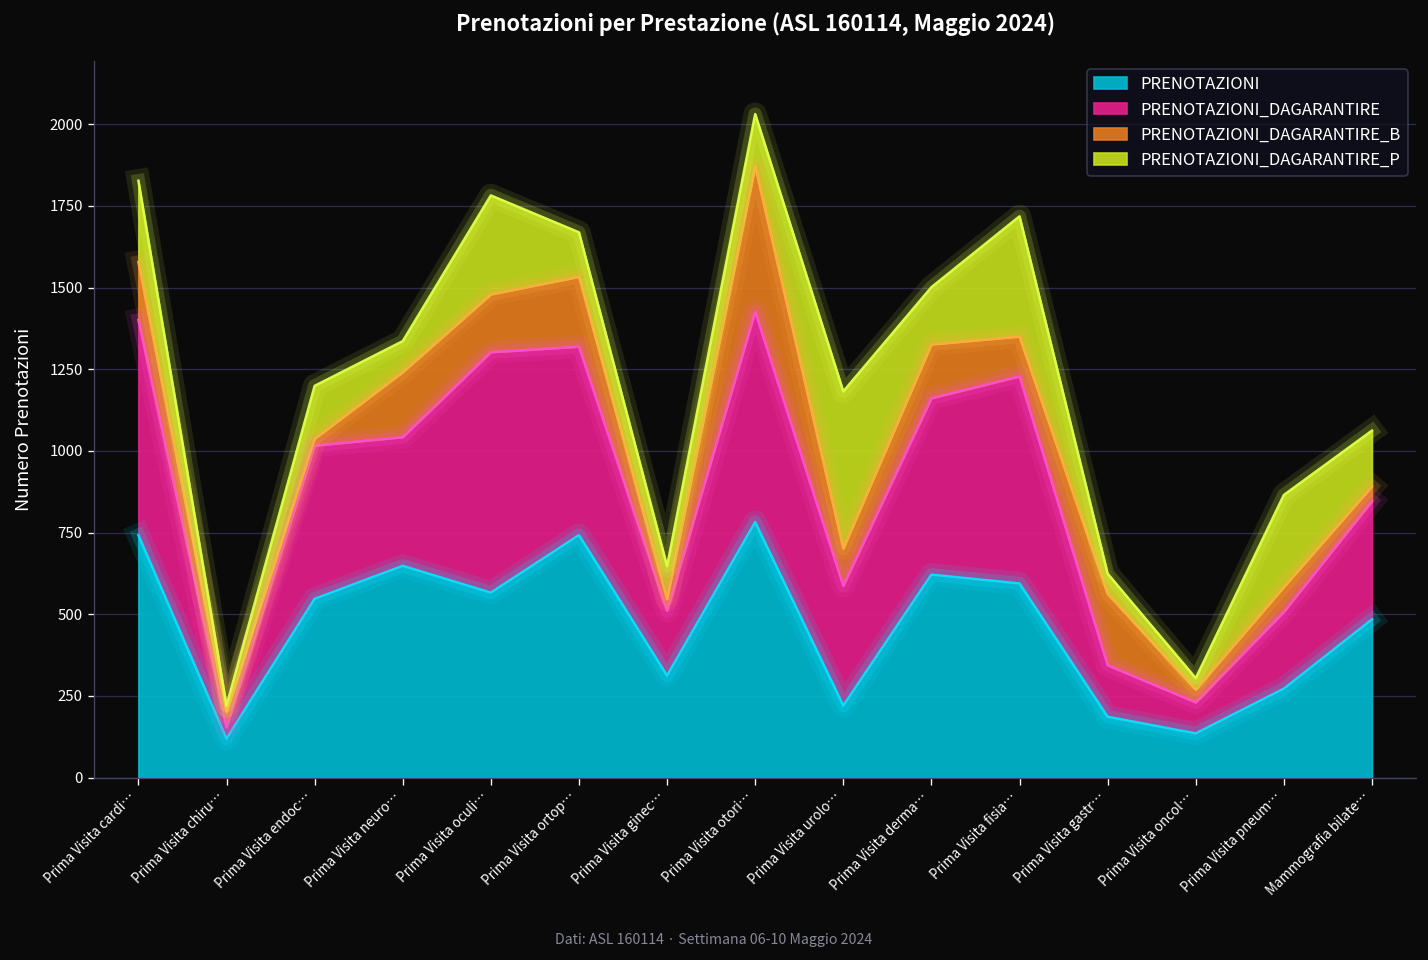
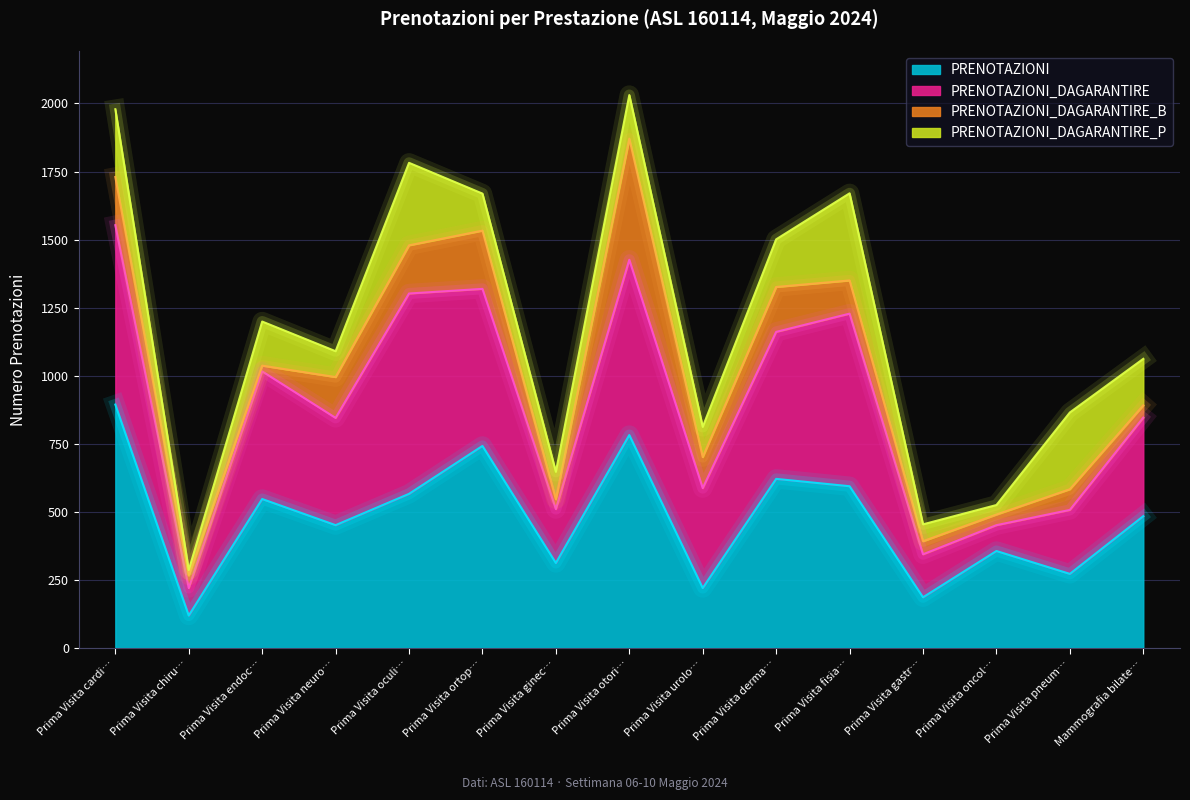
  {
    "PRENOTAZIONI": {
-     "Prima Visita cardi…": 740,
+     "Prima Visita cardi…": 890,
      "Prima Visita chiru…": 120,
      "Prima Visita endoc…": 550,
-     "Prima Visita neuro…": 650,
+     "Prima Visita neuro…": 450,
      "Prima Visita oculi…": 570,
      "Prima Visita ortop…": 740,
      "Prima Visita ginec…": 310,
      "Prima Visita otori…": 780,
      "Prima Visita urolo…": 220,
      "Prima Visita derma…": 620,
      "Prima Visita fisia…": 590,
      "Prima Visita gastr…": 190,
-     "Prima Visita oncol…": 140,
+     "Prima Visita oncol…": 360,
      "Prima Visita pneum…": 270,
      "Mammografia bilate…": 480
    },
    "PRENOTAZIONI_DAGARANTIRE": {
      "Prima Visita cardi…": 660,
-     "Prima Visita chiru…": 40,
+     "Prima Visita chiru…": 100,
      "Prima Visita endoc…": 470,
      "Prima Visita neuro…": 390,
      "Prima Visita oculi…": 740,
      "Prima Visita ortop…": 580,
      "Prima Visita ginec…": 200,
      "Prima Visita otori…": 640,
      "Prima Visita urolo…": 370,
      "Prima Visita derma…": 540,
      "Prima Visita fisia…": 630,
      "Prima Visita gastr…": 160,
      "Prima Visita oncol…": 100,
      "Prima Visita pneum…": 240,
      "Mammografia bilate…": 360
    },
    "PRENOTAZIONI_DAGARANTIRE_B": {
      "Prima Visita cardi…": 180,
      "Prima Visita chiru…": 50,
      "Prima Visita endoc…": 20,
-     "Prima Visita neuro…": 200,
+     "Prima Visita neuro…": 150,
      "Prima Visita oculi…": 180,
      "Prima Visita ortop…": 210,
      "Prima Visita ginec…": 40,
      "Prima Visita otori…": 450,
      "Prima Visita urolo…": 110,
      "Prima Visita derma…": 170,
      "Prima Visita fisia…": 120,
-     "Prima Visita gastr…": 220,
+     "Prima Visita gastr…": 50,
      "Prima Visita oncol…": 40,
      "Prima Visita pneum…": 80,
      "Mammografia bilate…": 50
    },
    "PRENOTAZIONI_DAGARANTIRE_P": {
      "Prima Visita cardi…": 250,
      "Prima Visita chiru…": 20,
      "Prima Visita endoc…": 160,
      "Prima Visita neuro…": 100,
      "Prima Visita oculi…": 300,
      "Prima Visita ortop…": 140,
      "Prima Visita ginec…": 100,
      "Prima Visita otori…": 160,
-     "Prima Visita urolo…": 480,
+     "Prima Visita urolo…": 110,
      "Prima Visita derma…": 180,
-     "Prima Visita fisia…": 370,
+     "Prima Visita fisia…": 320,
      "Prima Visita gastr…": 60,
      "Prima Visita oncol…": 40,
      "Prima Visita pneum…": 280,
      "Mammografia bilate…": 170
    }
  }
